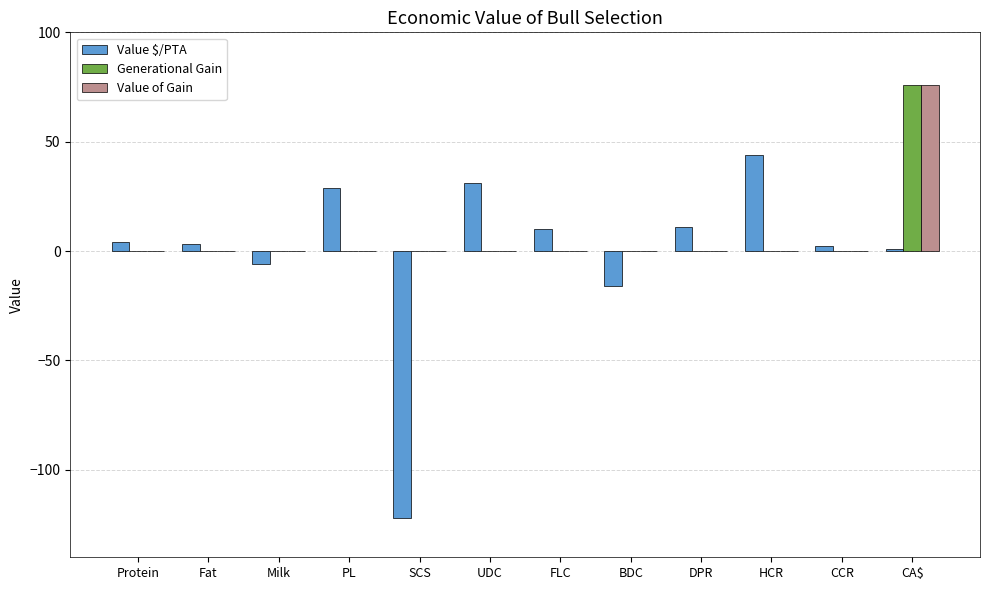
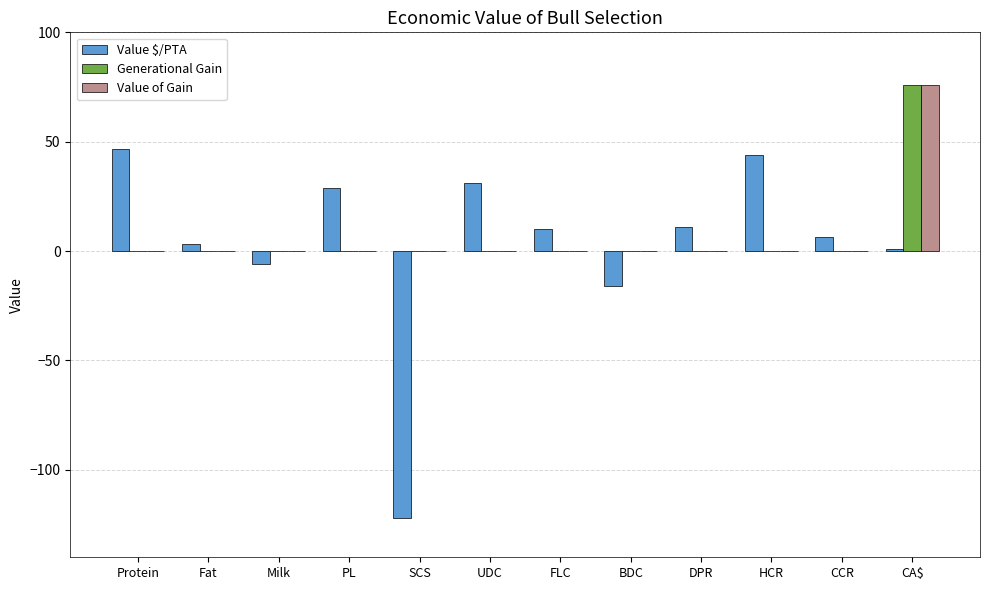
  {
    "Value $/PTA": {
-     "Protein": 4,
+     "Protein": 47,
      "Fat": 3,
      "Milk": -6,
      "PL": 29,
      "SCS": -122,
      "UDC": 31,
      "FLC": 10,
      "BDC": -16,
      "DPR": 11,
      "HCR": 44,
-     "CCR": 2
+     "CCR": 7
    },
    "Generational Gain": {
      "Protein": 0,
      "Fat": 0,
      "Milk": 0,
      "PL": 0,
      "SCS": 0,
      "UDC": 0,
      "FLC": 0,
      "BDC": 0,
      "DPR": 0,
      "HCR": 0,
      "CCR": 0,
      "CA$": 76
    },
    "Value of Gain": {
      "Protein": 0,
      "Fat": 0,
      "Milk": 0,
      "PL": 0,
      "SCS": 0,
      "UDC": 0,
      "FLC": 0,
      "BDC": 0,
      "DPR": 0,
      "HCR": 0,
      "CCR": 0,
      "CA$": 76
    }
  }
